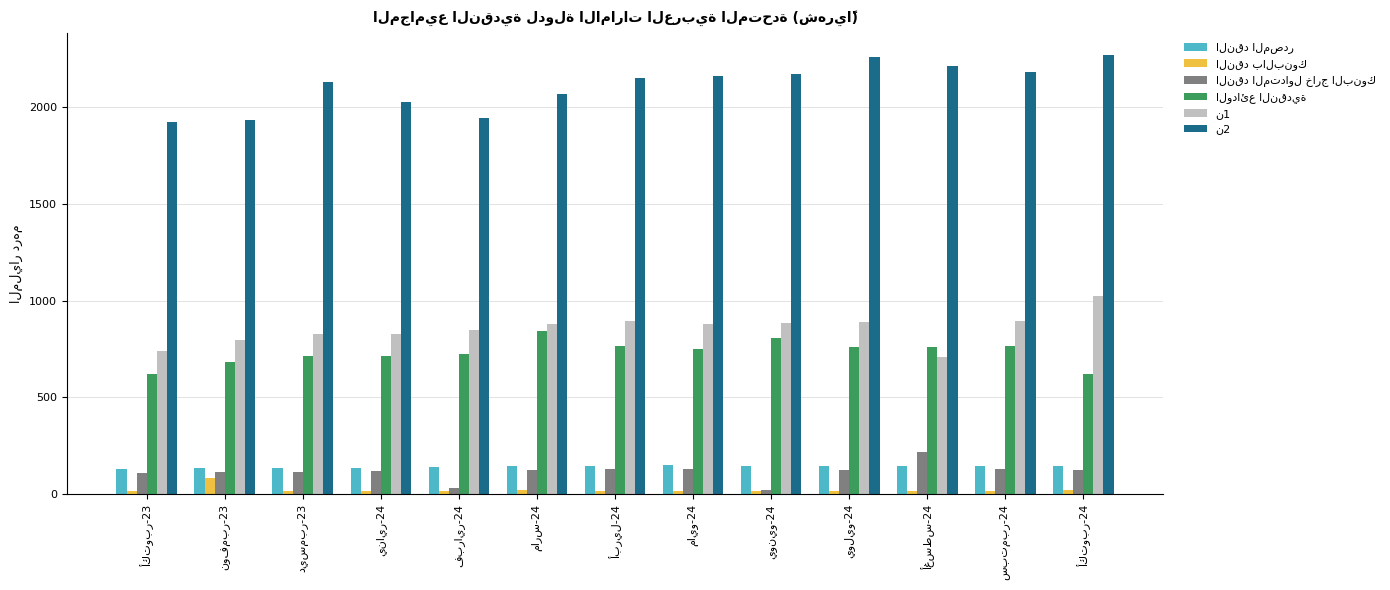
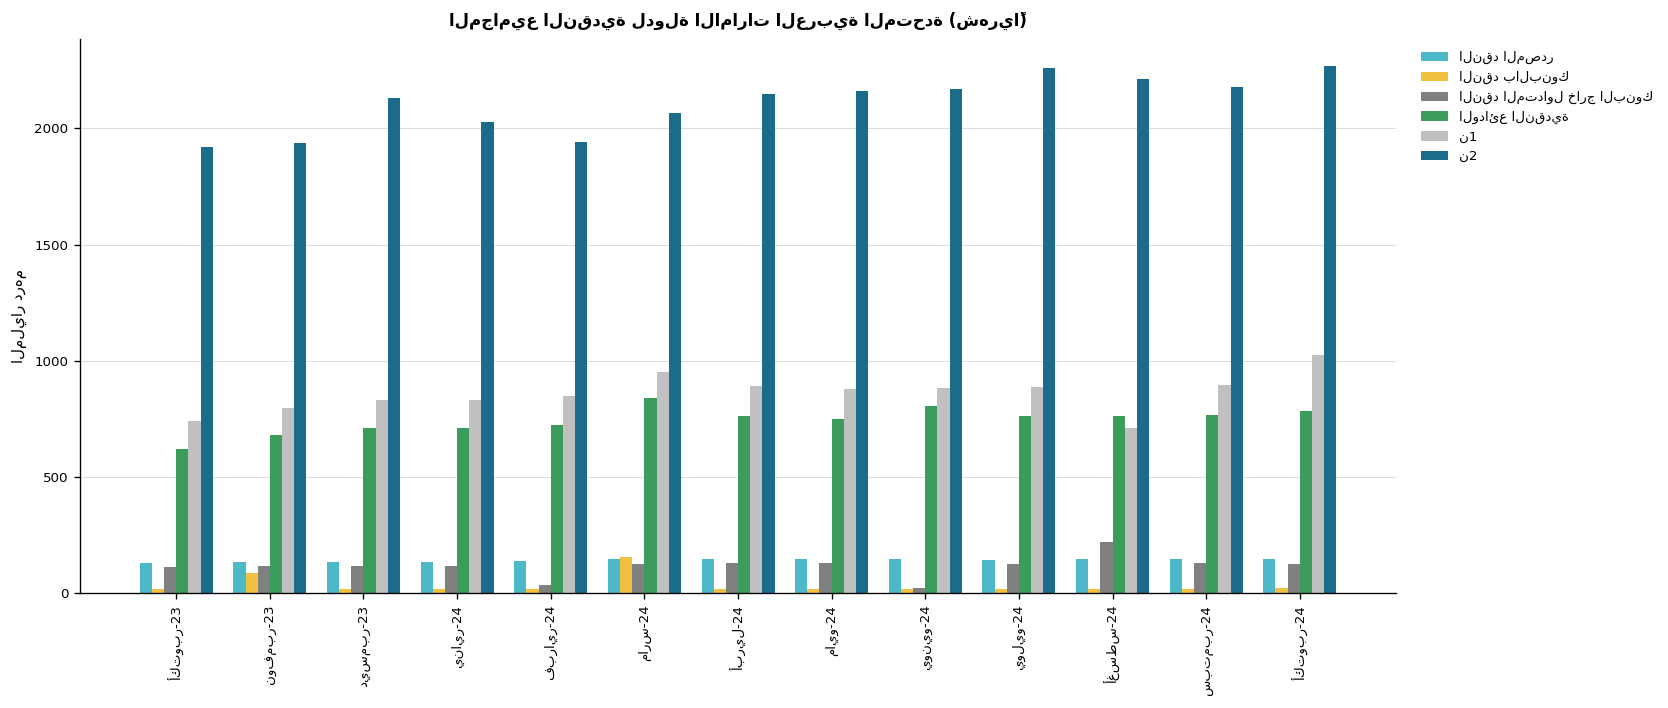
  {
    "النقد المصدر": {
      "أكتوبر-23": 130,
      "نوفمبر-23": 130,
      "ديسمبر-23": 140,
      "يناير-24": 140,
      "فبراير-24": 140,
      "مارس-24": 150,
      "أبريل-24": 150,
      "مايو-24": 150,
      "يونيو-24": 150,
      "يوليو-24": 140,
      "أغسطس-24": 150,
      "سبتمبر-24": 150,
      "أكتوبر-24": 150
    },
    "النقد بالبنوك": {
      "أكتوبر-23": 20,
      "نوفمبر-23": 80,
      "ديسمبر-23": 20,
      "يناير-24": 20,
      "فبراير-24": 20,
-     "مارس-24": 20,
+     "مارس-24": 150,
      "أبريل-24": 20,
      "مايو-24": 20,
      "يونيو-24": 20,
      "يوليو-24": 20,
      "أغسطس-24": 20,
      "سبتمبر-24": 20,
      "أكتوبر-24": 20
    },
    "النقد المتداول خارج البنوك": {
      "أكتوبر-23": 110,
      "نوفمبر-23": 120,
      "ديسمبر-23": 120,
      "يناير-24": 120,
      "فبراير-24": 30,
      "مارس-24": 130,
      "أبريل-24": 130,
      "مايو-24": 130,
      "يونيو-24": 20,
      "يوليو-24": 130,
      "أغسطس-24": 220,
      "سبتمبر-24": 130,
      "أكتوبر-24": 130
    },
    "الودائع النقدية": {
      "أكتوبر-23": 620,
      "نوفمبر-23": 680,
      "ديسمبر-23": 710,
      "يناير-24": 710,
      "فبراير-24": 730,
      "مارس-24": 840,
      "أبريل-24": 760,
      "مايو-24": 750,
      "يونيو-24": 810,
      "يوليو-24": 760,
      "أغسطس-24": 760,
      "سبتمبر-24": 770,
-     "أكتوبر-24": 620
+     "أكتوبر-24": 780
    },
    "ن1": {
      "أكتوبر-23": 740,
      "نوفمبر-23": 800,
      "ديسمبر-23": 830,
      "يناير-24": 830,
      "فبراير-24": 850,
-     "مارس-24": 880,
+     "مارس-24": 950,
      "أبريل-24": 890,
      "مايو-24": 880,
      "يونيو-24": 880,
      "يوليو-24": 890,
      "أغسطس-24": 710,
      "سبتمبر-24": 900,
      "أكتوبر-24": 1020
    },
    "ن2": {
      "أكتوبر-23": 1920,
      "نوفمبر-23": 1940,
      "ديسمبر-23": 2130,
      "يناير-24": 2030,
      "فبراير-24": 1940,
      "مارس-24": 2070,
      "أبريل-24": 2150,
      "مايو-24": 2160,
      "يونيو-24": 2170,
      "يوليو-24": 2260,
      "أغسطس-24": 2210,
      "سبتمبر-24": 2180,
      "أكتوبر-24": 2270
    }
  }
